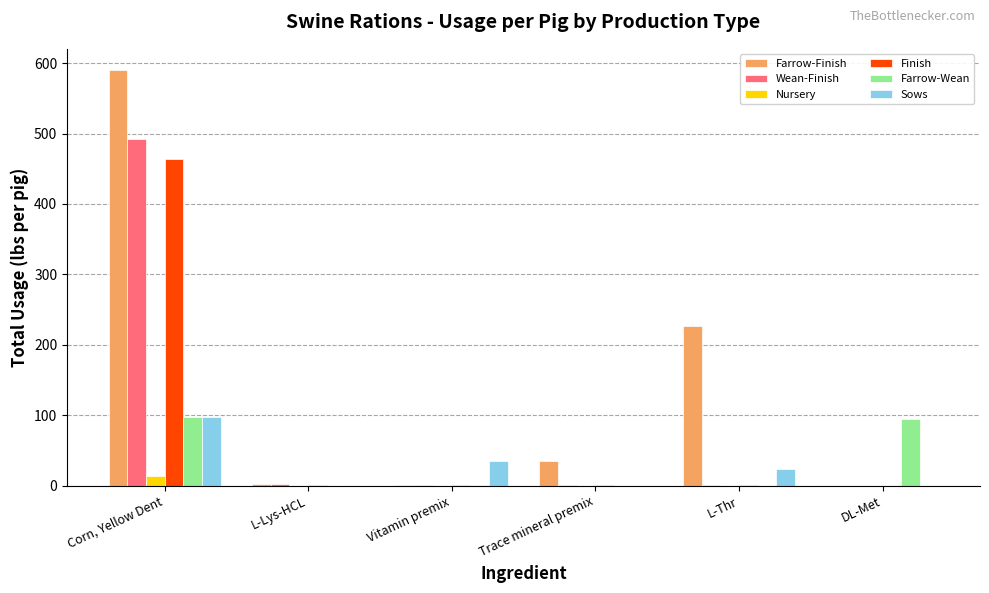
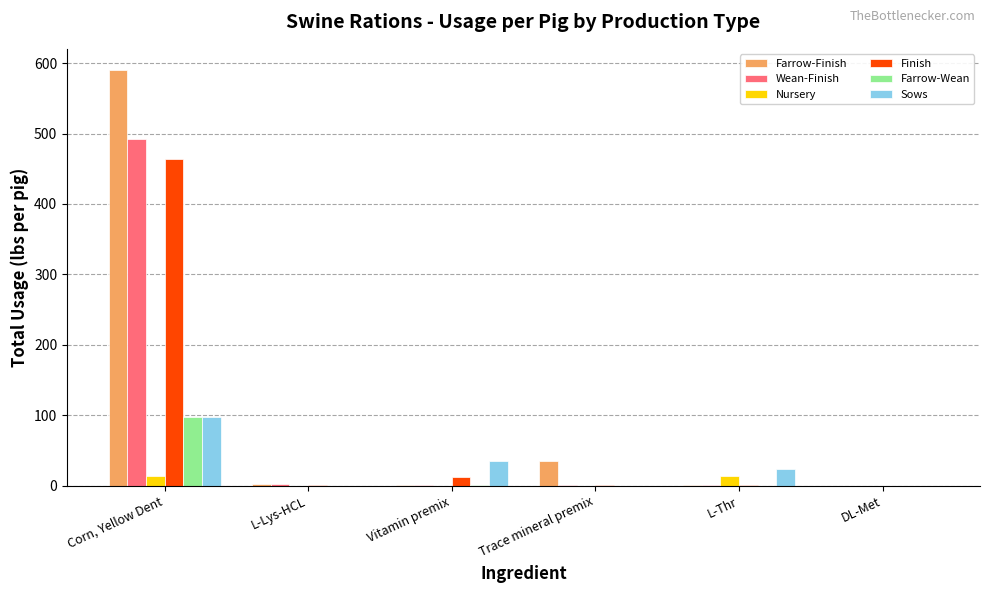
  {
    "Farrow-Finish": {
      "Corn, Yellow Dent": 590,
      "Trace mineral premix": 30,
-     "L-Thr": 230
+     "L-Thr": 0
    },
    "Wean-Finish": {
      "Corn, Yellow Dent": 490
    },
    "Nursery": {
      "Corn, Yellow Dent": 10,
-     "L-Thr": 0
+     "L-Thr": 10
    },
    "Finish": {
      "Corn, Yellow Dent": 460,
-     "Vitamin premix": 0
+     "Vitamin premix": 10
    },
    "Farrow-Wean": {
      "Corn, Yellow Dent": 100,
-     "DL-Met": 100
+     "DL-Met": 0
    },
    "Sows": {
      "Corn, Yellow Dent": 100,
      "Vitamin premix": 40,
      "L-Thr": 20
    }
  }
